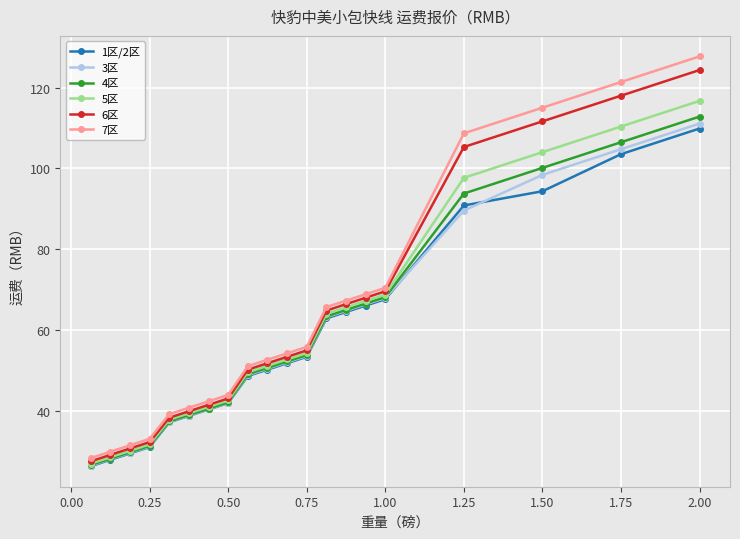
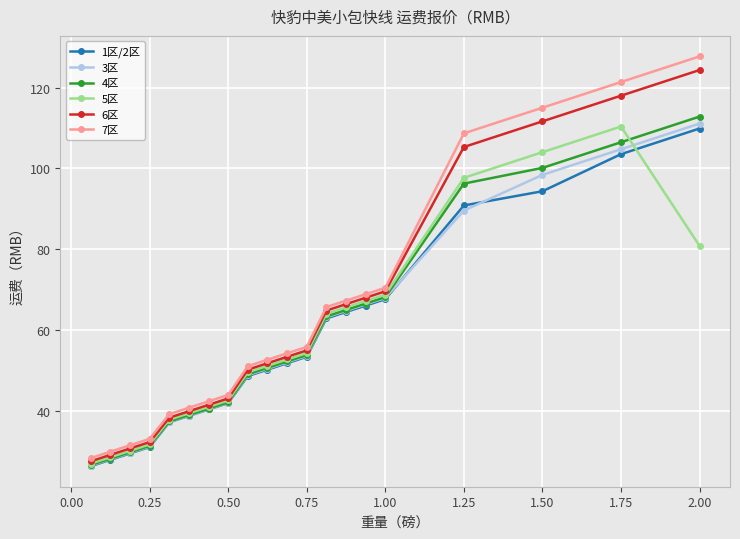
  {
    "1区/2区": {
      "1.25": 91,
      "1.50": 94,
      "1.75": 104,
      "2.00": 110
    },
    "3区": {
      "1.25": 90,
      "1.50": 98,
      "1.75": 105,
      "2.00": 111
    },
    "4区": {
-     "1.25": 94,
+     "1.25": 96,
      "1.50": 100,
      "1.75": 106,
      "2.00": 113
    },
    "5区": {
      "1.00": 69,
      "1.25": 98,
      "1.50": 104,
      "1.75": 110,
-     "2.00": 117
+     "2.00": 81
    },
    "6区": {
      "0.75": 55,
      "1.00": 70,
      "1.25": 105,
      "1.50": 112,
      "1.75": 118,
      "2.00": 124
    },
    "7区": {
      "0.25": 33,
      "0.50": 44,
      "0.75": 56,
      "1.00": 70,
      "1.25": 109,
      "1.50": 115,
      "1.75": 121,
      "2.00": 128
    }
  }
